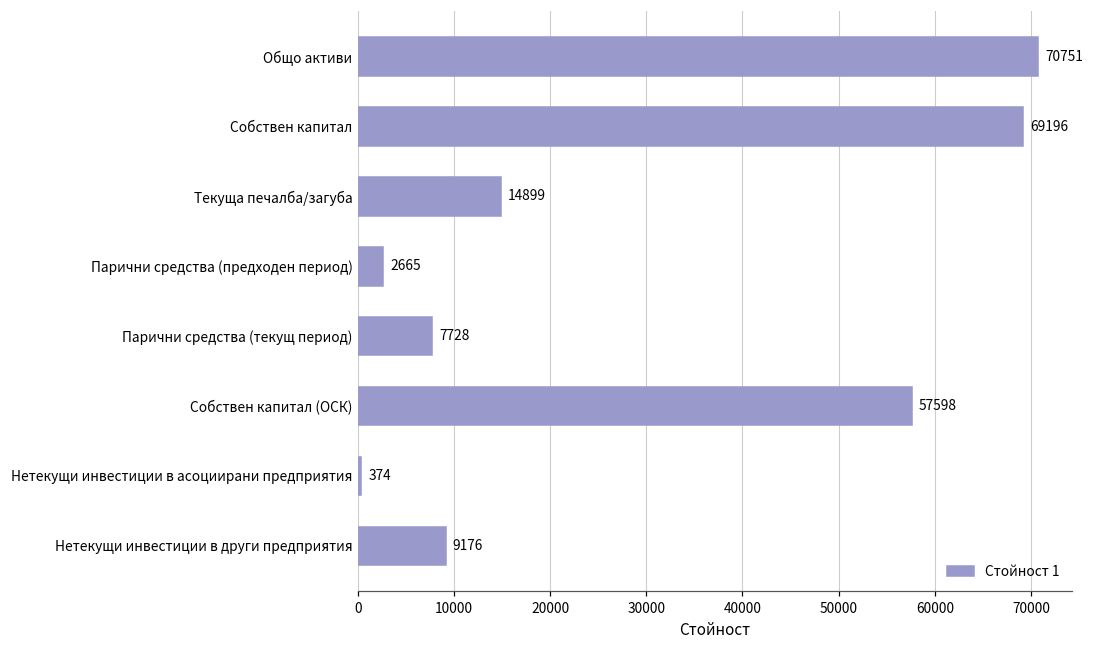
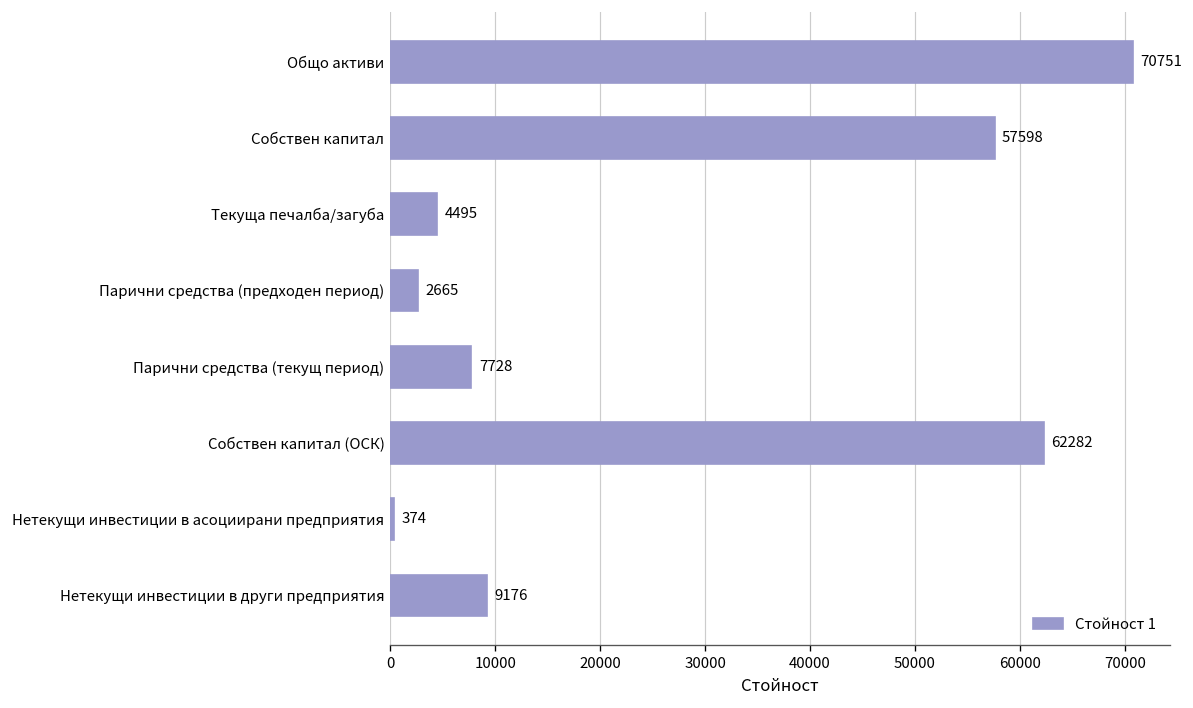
  {
    "Общо активи": 70751,
-   "Собствен капитал": 69196,
-   "Текуща печалба/загуба": 14899,
+   "Собствен капитал": 57598,
+   "Текуща печалба/загуба": 4495,
    "Парични средства (предходен период)": 2665,
    "Парични средства (текущ период)": 7728,
-   "Собствен капитал (ОСК)": 57598,
+   "Собствен капитал (ОСК)": 62282,
    "Нетекущи инвестиции в асоциирани предприятия": 374,
    "Нетекущи инвестиции в други предприятия": 9176
  }
